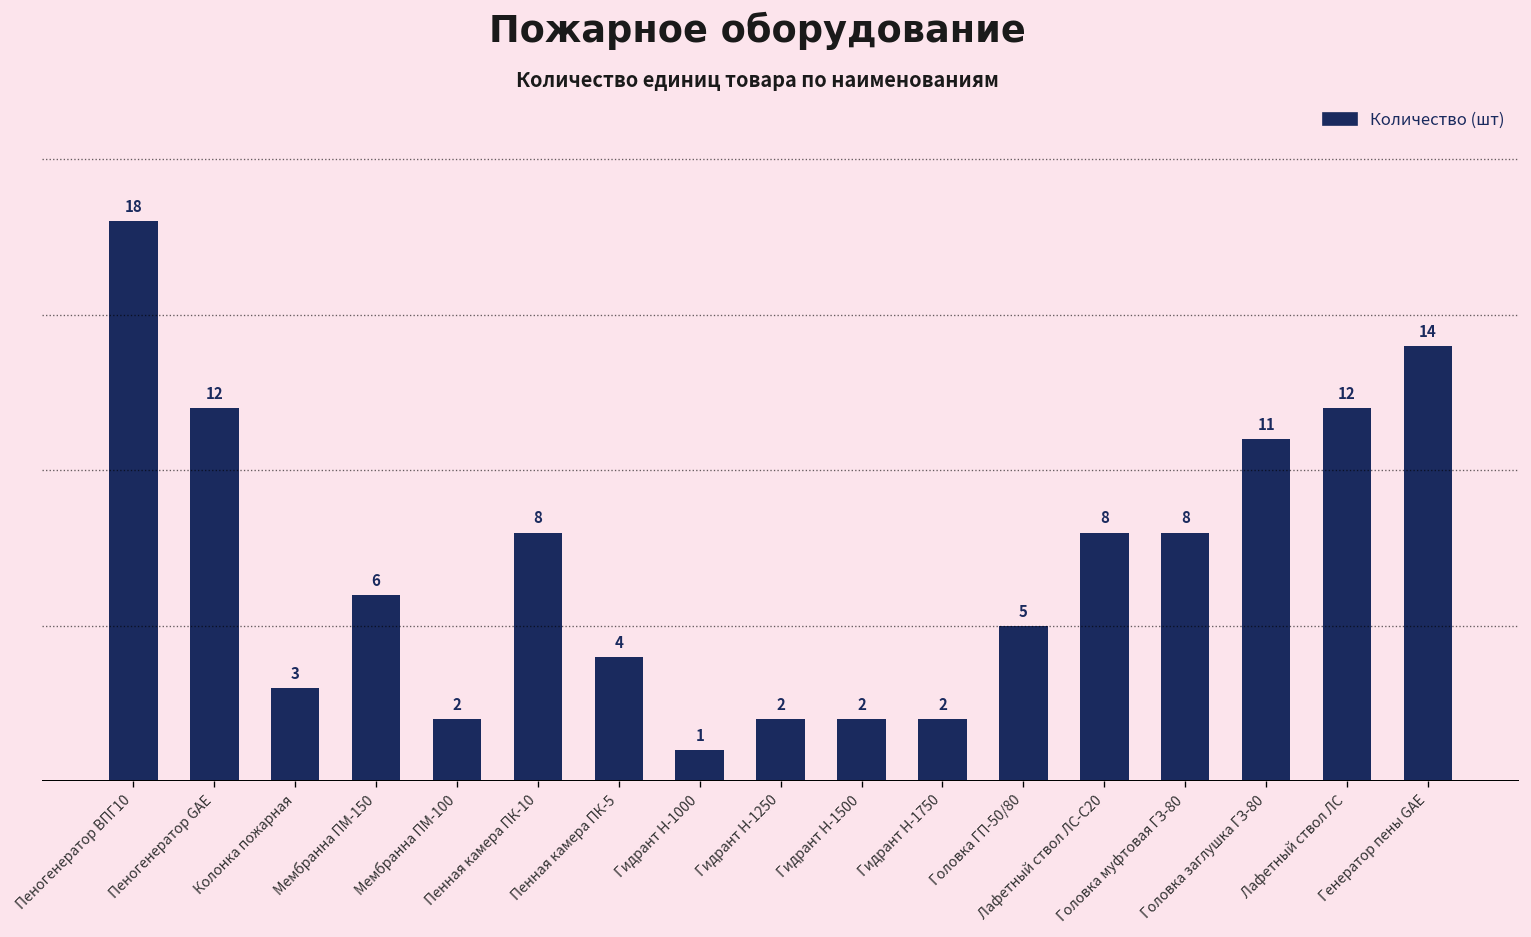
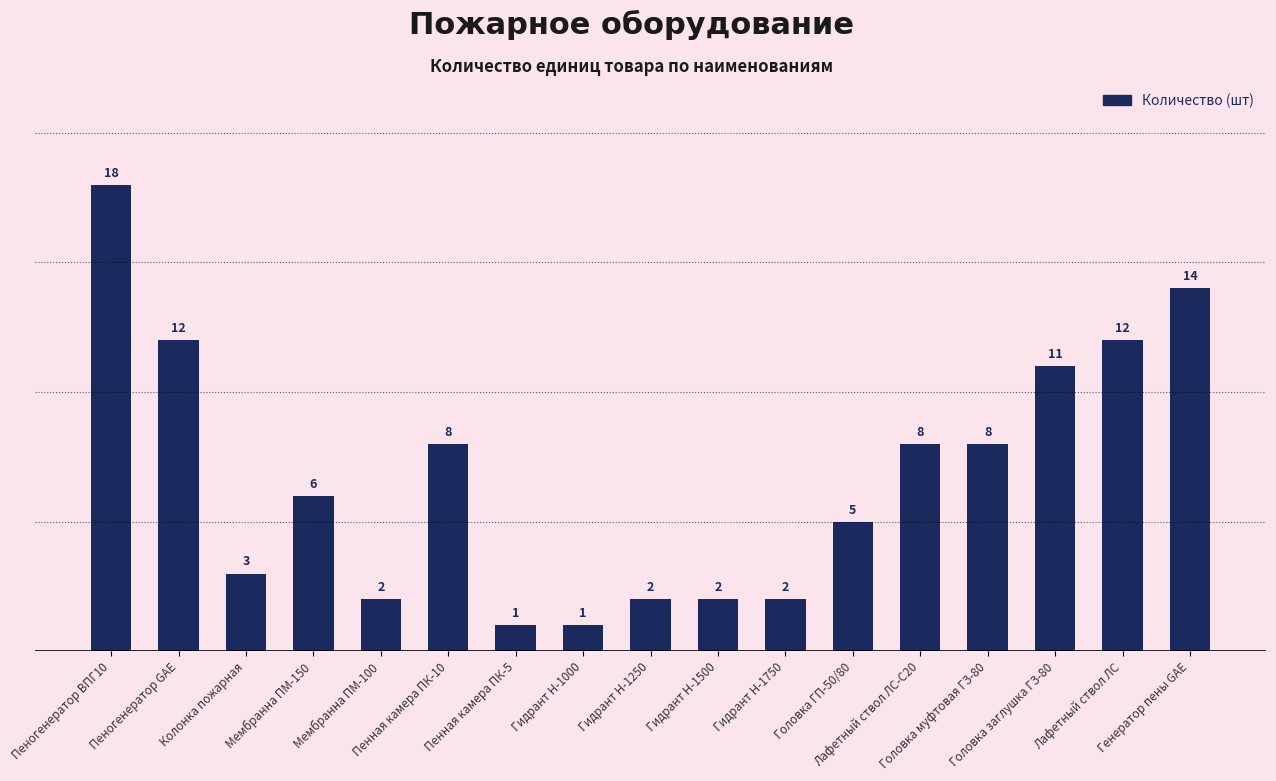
  {
    "Пеногенератор ВПГ10": 18,
    "Пеногенератор GAE": 12,
    "Колонка пожарная": 3,
    "Мембранна ПМ-150": 6,
    "Мембранна ПМ-100": 2,
    "Пенная камера ПК-10": 8,
-   "Пенная камера ПК-5": 4,
+   "Пенная камера ПК-5": 1,
    "Гидрант Н-1000": 1,
    "Гидрант Н-1250": 2,
    "Гидрант Н-1500": 2,
    "Гидрант Н-1750": 2,
    "Головка ГП-50/80": 5,
    "Лафетный ствол ЛС-С20": 8,
    "Головка муфтовая ГЗ-80": 8,
    "Головка заглушка ГЗ-80": 11,
    "Лафетный ствол ЛС": 12,
    "Генератор пены GAE": 14
  }
